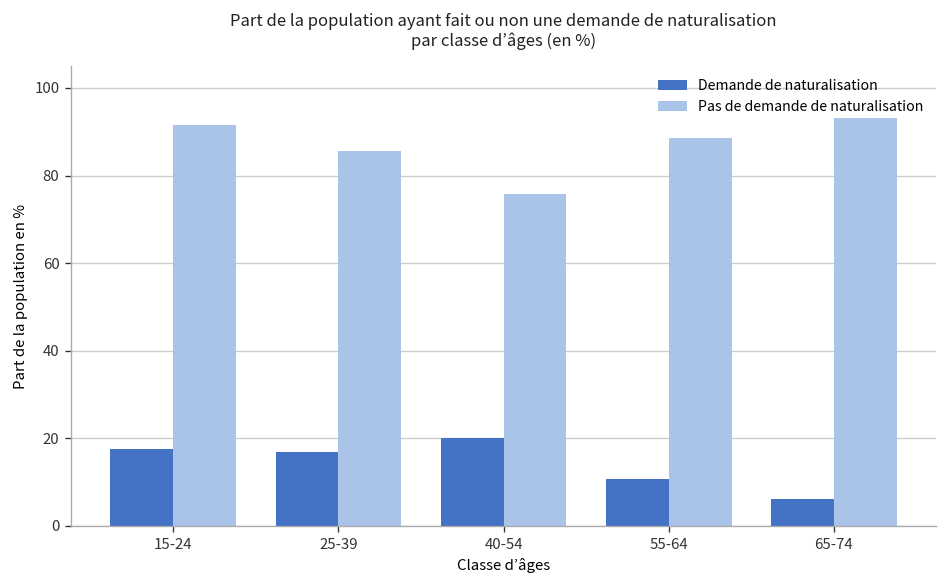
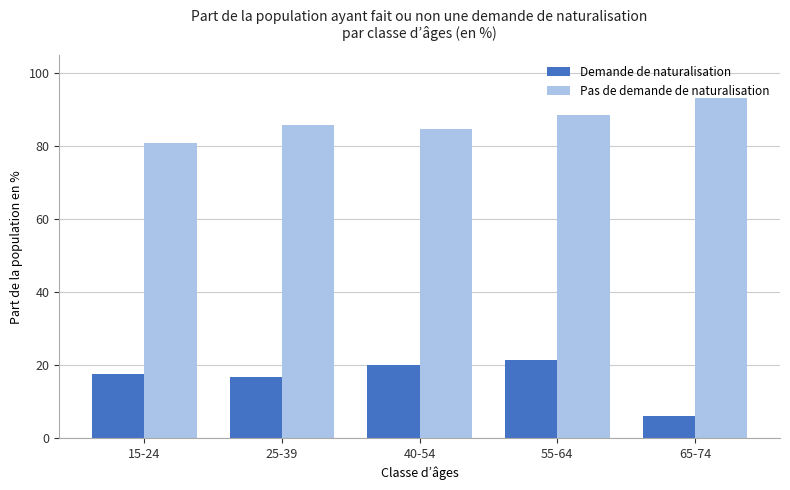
  {
    "Demande de naturalisation": {
      "15-24": 18,
      "25-39": 17,
      "40-54": 20,
-     "55-64": 11,
+     "55-64": 22,
      "65-74": 6
    },
    "Pas de demande de naturalisation": {
-     "15-24": 92,
+     "15-24": 81,
      "25-39": 86,
-     "40-54": 76,
+     "40-54": 85,
      "55-64": 89,
      "65-74": 93
    }
  }
